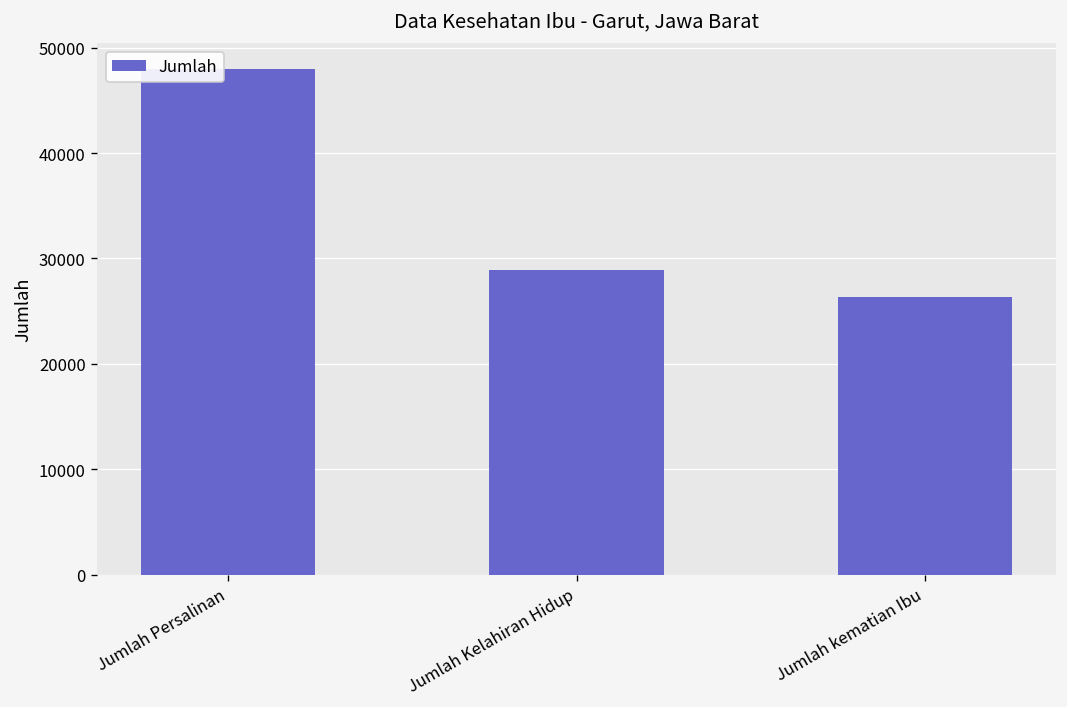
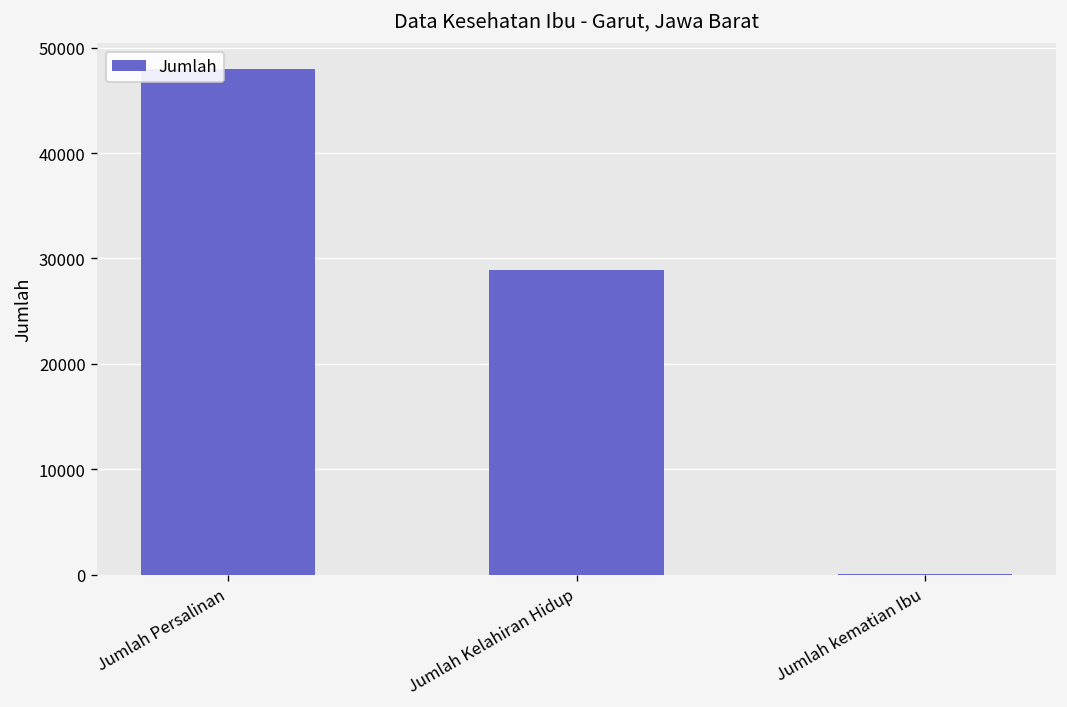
  {
    "Jumlah Persalinan": 48000,
    "Jumlah Kelahiran Hidup": 29000,
-   "Jumlah kematian Ibu": 26000
+   "Jumlah kematian Ibu": 0
  }
